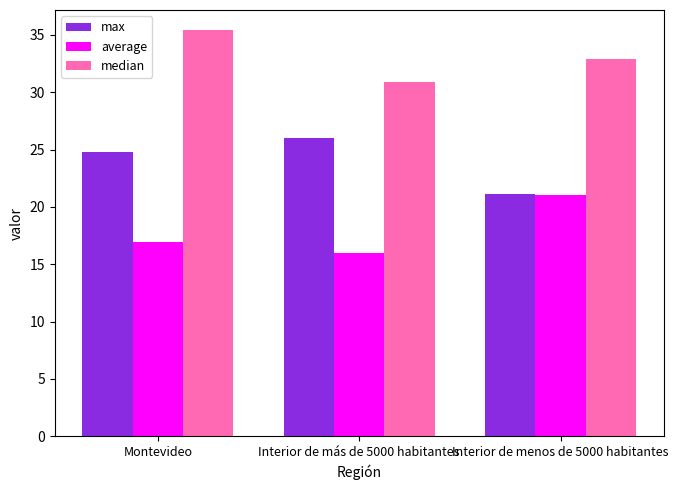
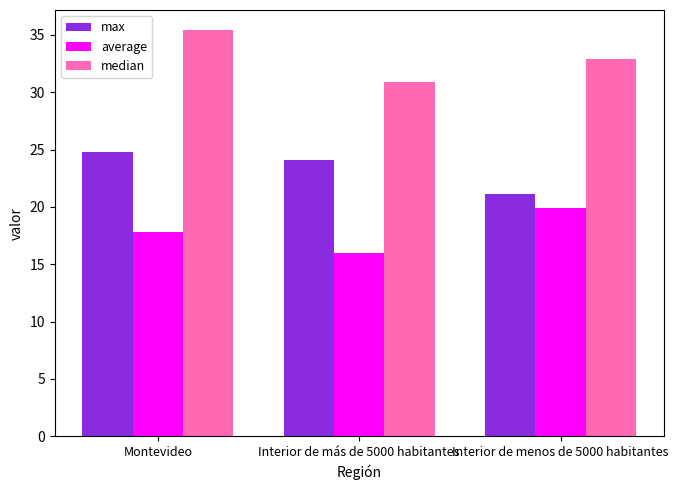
  {
    "max": {
      "Montevideo": 24.8,
-     "Interior de más de 5000 habitantes": 26.0,
+     "Interior de más de 5000 habitantes": 24.1,
      "Interior de menos de 5000 habitantes": 21.1
    },
    "average": {
-     "Montevideo": 16.9,
+     "Montevideo": 17.8,
      "Interior de más de 5000 habitantes": 16.0,
-     "Interior de menos de 5000 habitantes": 21.0
+     "Interior de menos de 5000 habitantes": 19.9
    },
    "median": {
      "Montevideo": 35.4,
      "Interior de más de 5000 habitantes": 30.9,
      "Interior de menos de 5000 habitantes": 32.9
    }
  }
